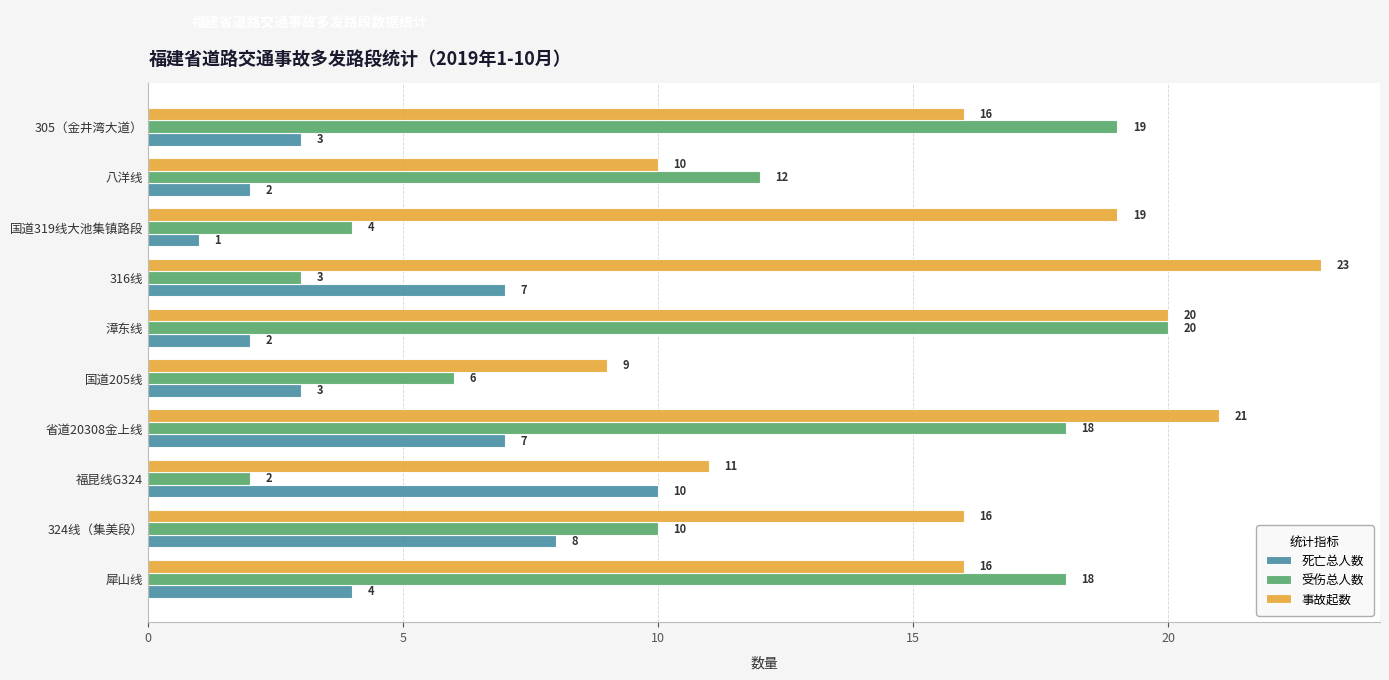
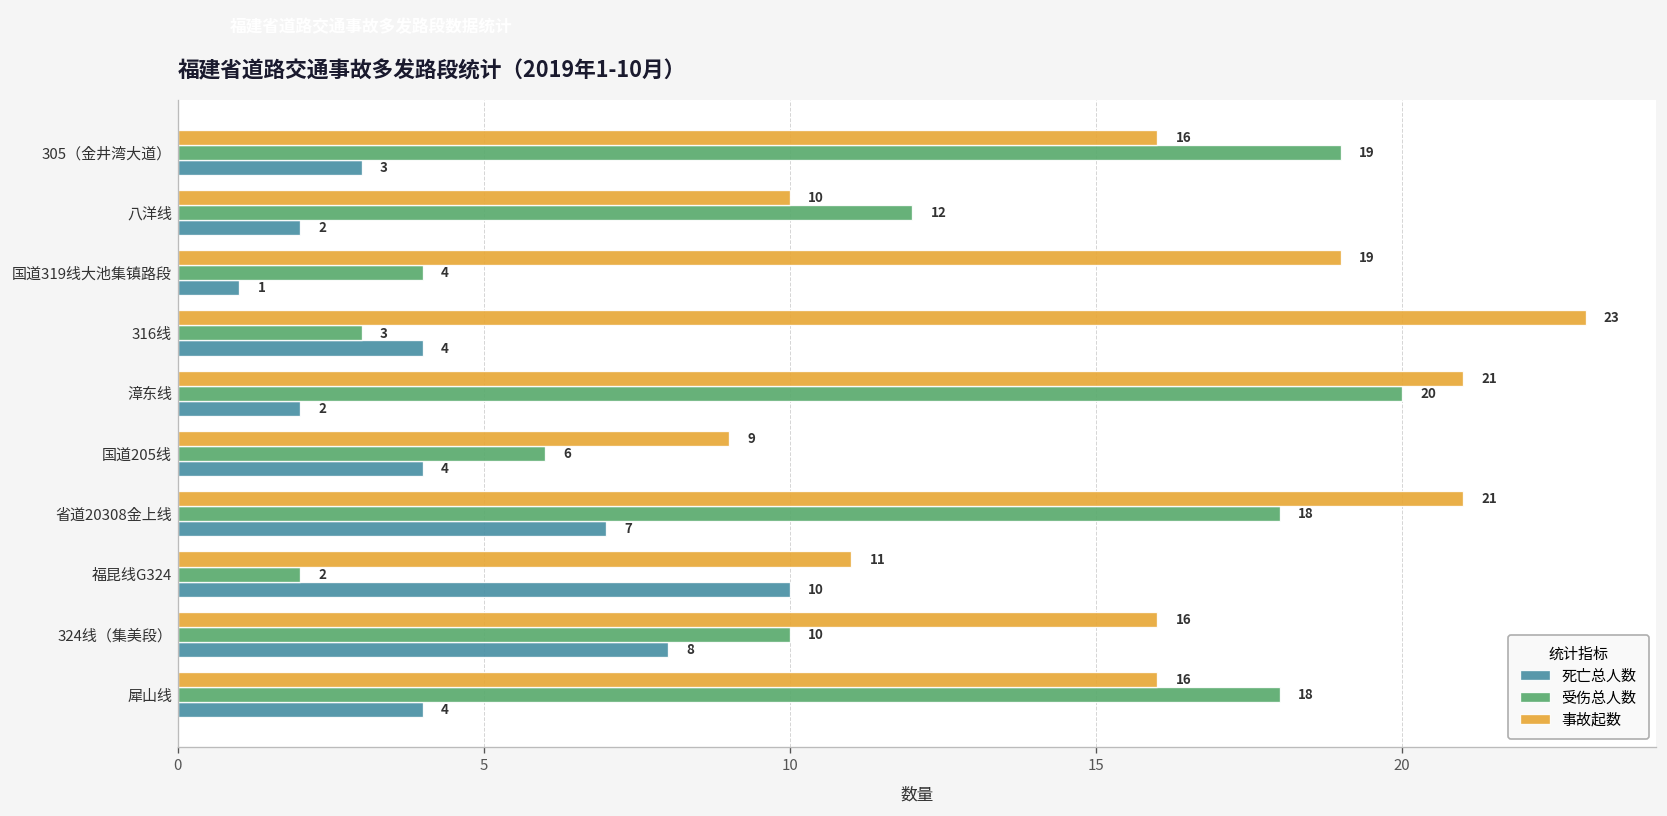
  {
    "死亡总人数": {
      "305（金井湾大道）": 3,
      "八洋线": 2,
      "国道319线大池集镇路段": 1,
-     "316线": 7,
+     "316线": 4,
      "漳东线": 2,
-     "国道205线": 3,
+     "国道205线": 4,
      "省道20308金上线": 7,
      "福昆线G324": 10,
      "324线（集美段）": 8,
      "犀山线": 4
    },
    "受伤总人数": {
      "305（金井湾大道）": 19,
      "八洋线": 12,
      "国道319线大池集镇路段": 4,
      "316线": 3,
      "漳东线": 20,
      "国道205线": 6,
      "省道20308金上线": 18,
      "福昆线G324": 2,
      "324线（集美段）": 10,
      "犀山线": 18
    },
    "事故起数": {
      "305（金井湾大道）": 16,
      "八洋线": 10,
      "国道319线大池集镇路段": 19,
      "316线": 23,
-     "漳东线": 20,
+     "漳东线": 21,
      "国道205线": 9,
      "省道20308金上线": 21,
      "福昆线G324": 11,
      "324线（集美段）": 16,
      "犀山线": 16
    }
  }
